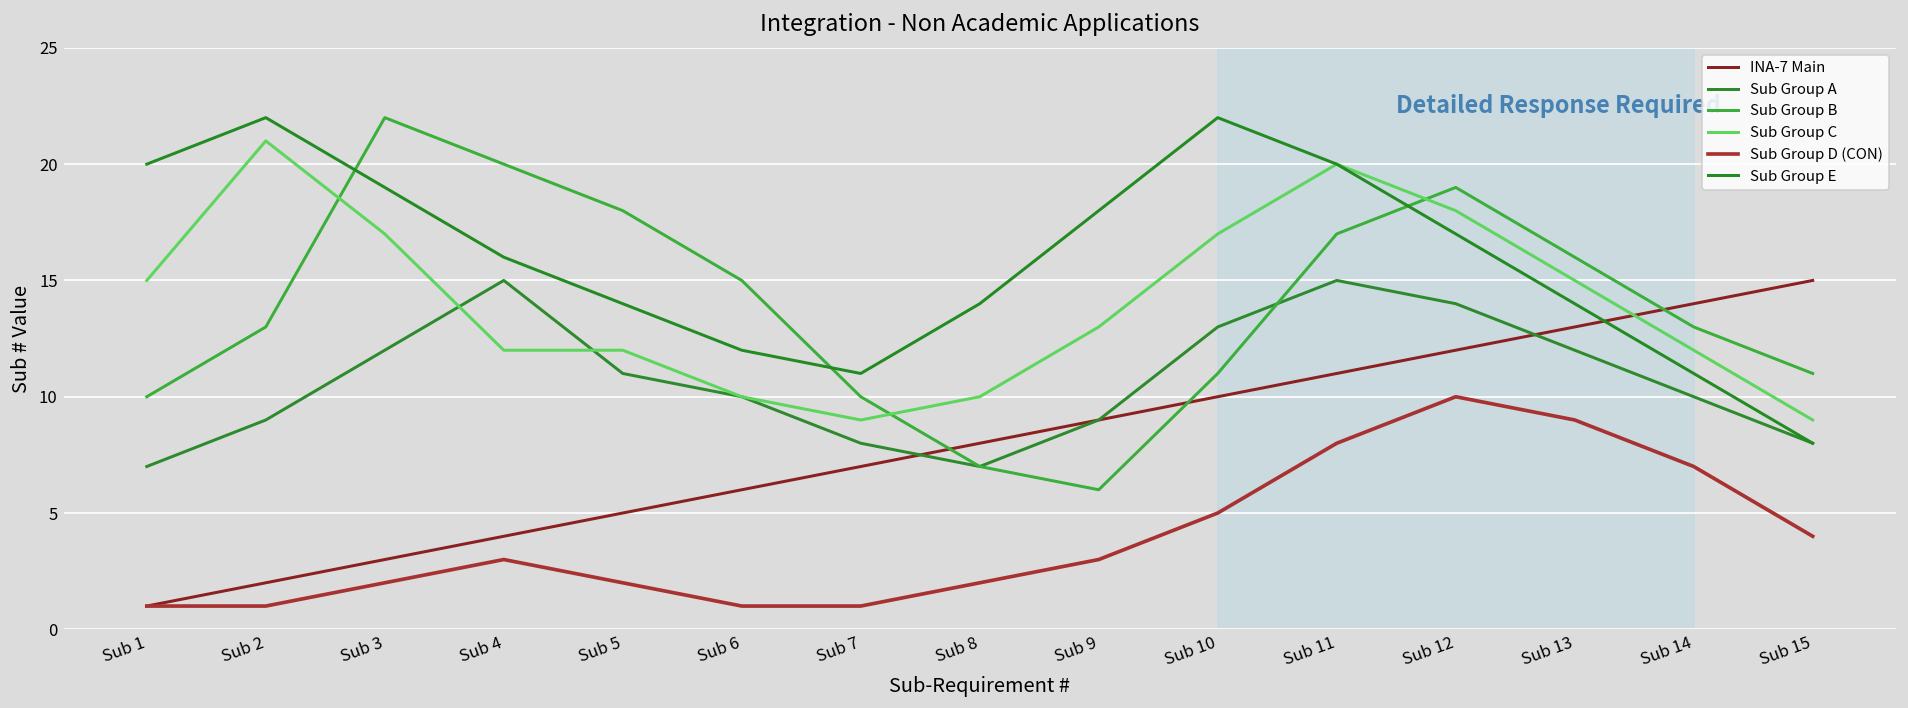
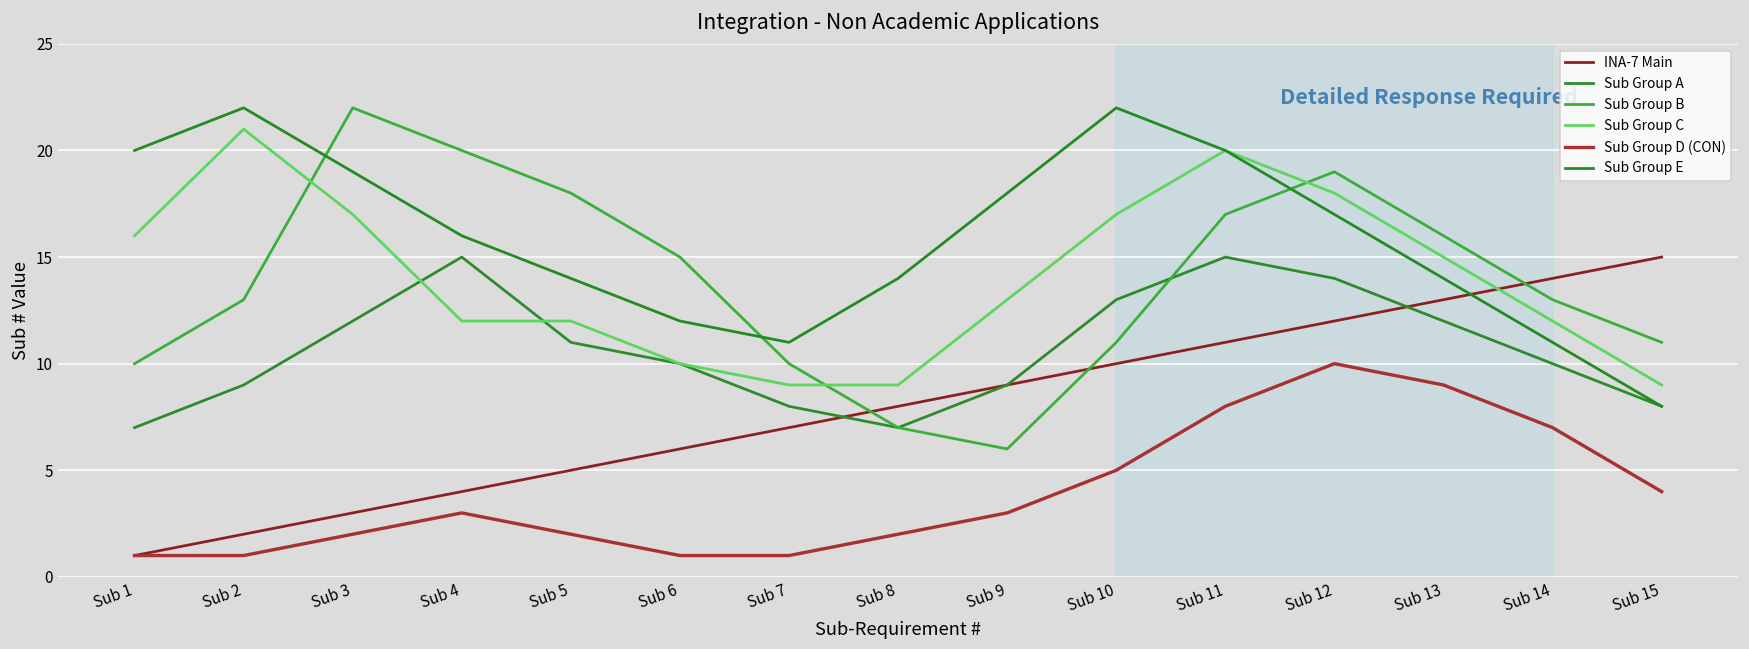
  {
    "Sub Group C": {
-     "Sub 1": 15,
+     "Sub 1": 16,
      "Sub 2": 21,
      "Sub 3": 17,
      "Sub 4": 12,
      "Sub 5": 12,
      "Sub 7": 9,
-     "Sub 8": 10,
+     "Sub 8": 9,
      "Sub 9": 13,
      "Sub 10": 17,
      "Sub 12": 18,
      "Sub 13": 15,
      "Sub 14": 12,
      "Sub 15": 9
    }
  }
